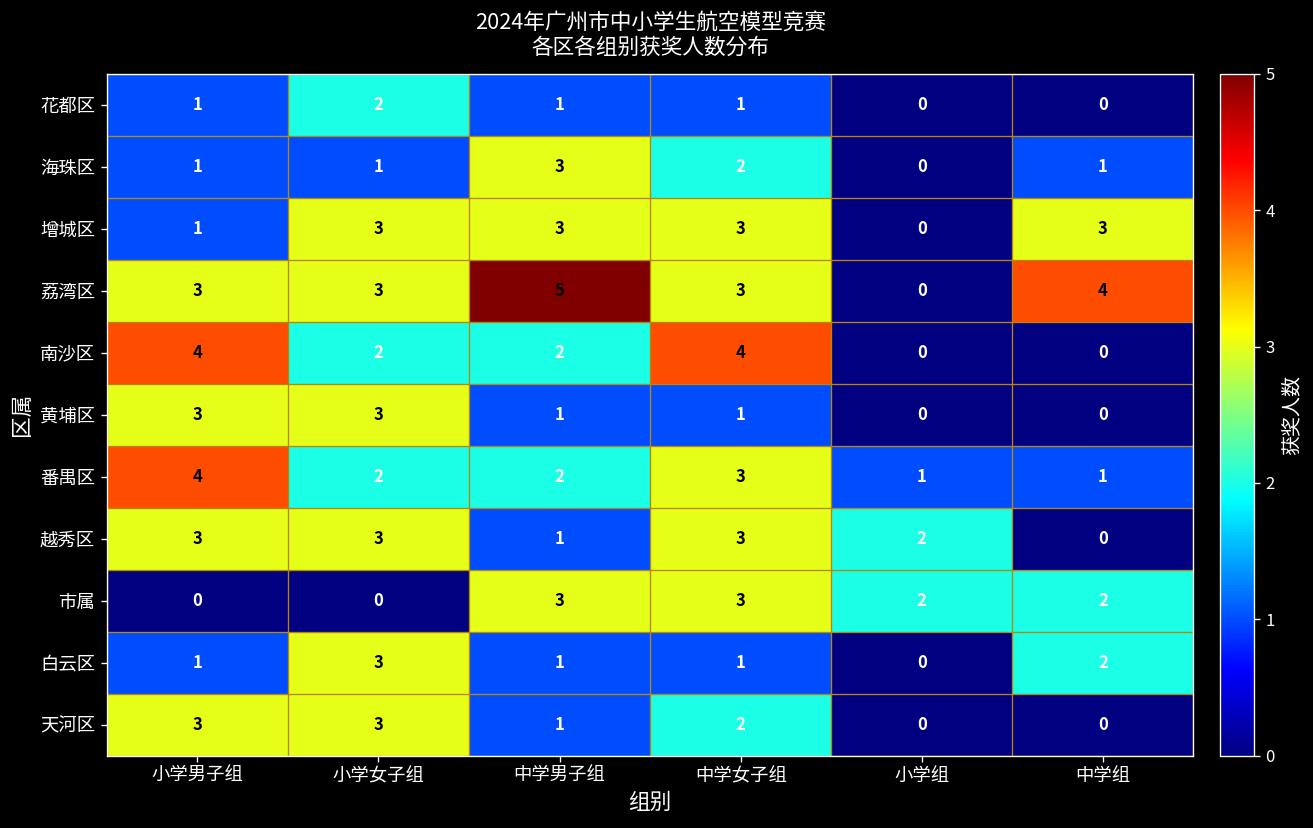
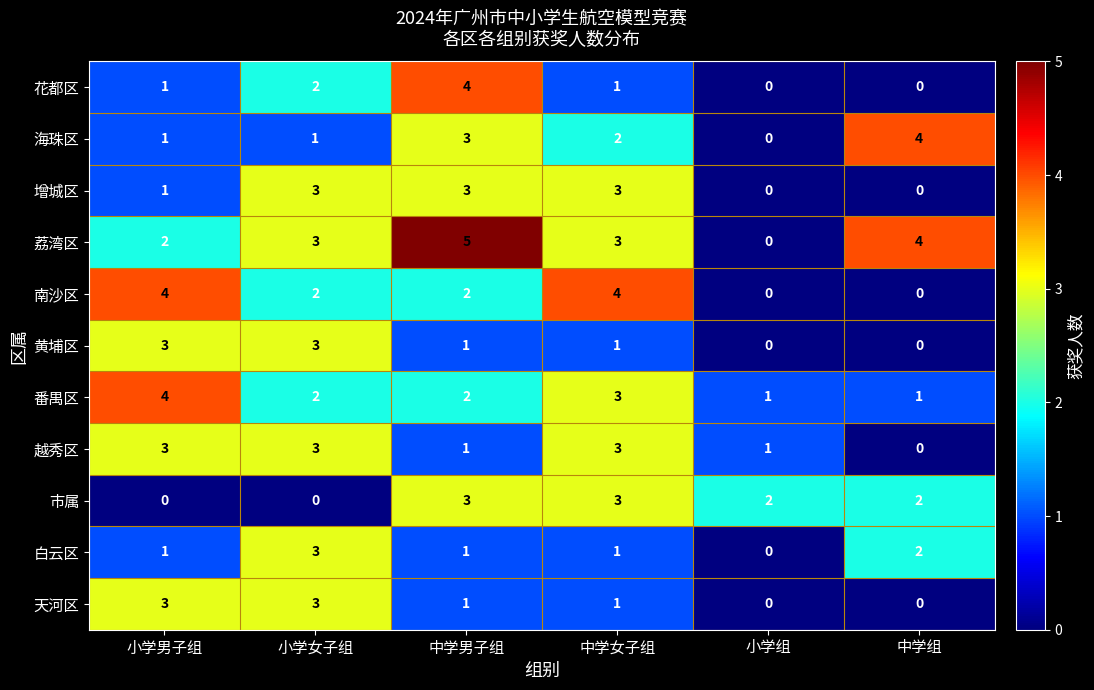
  {
    "花都区": {
      "小学男子组": 1,
      "小学女子组": 2,
-     "中学男子组": 1,
+     "中学男子组": 4,
      "中学女子组": 1,
      "小学组": 0,
      "中学组": 0
    },
    "海珠区": {
      "小学男子组": 1,
      "小学女子组": 1,
      "中学男子组": 3,
      "中学女子组": 2,
      "小学组": 0,
-     "中学组": 1
+     "中学组": 4
    },
    "增城区": {
      "小学男子组": 1,
      "小学女子组": 3,
      "中学男子组": 3,
      "中学女子组": 3,
      "小学组": 0,
-     "中学组": 3
+     "中学组": 0
    },
    "荔湾区": {
-     "小学男子组": 3,
+     "小学男子组": 2,
      "小学女子组": 3,
      "中学男子组": 5,
      "中学女子组": 3,
      "小学组": 0,
      "中学组": 4
    },
    "南沙区": {
      "小学男子组": 4,
      "小学女子组": 2,
      "中学男子组": 2,
      "中学女子组": 4,
      "小学组": 0,
      "中学组": 0
    },
    "黄埔区": {
      "小学男子组": 3,
      "小学女子组": 3,
      "中学男子组": 1,
      "中学女子组": 1,
      "小学组": 0,
      "中学组": 0
    },
    "番禺区": {
      "小学男子组": 4,
      "小学女子组": 2,
      "中学男子组": 2,
      "中学女子组": 3,
      "小学组": 1,
      "中学组": 1
    },
    "越秀区": {
      "小学男子组": 3,
      "小学女子组": 3,
      "中学男子组": 1,
      "中学女子组": 3,
-     "小学组": 2,
+     "小学组": 1,
      "中学组": 0
    },
    "市属": {
      "小学男子组": 0,
      "小学女子组": 0,
      "中学男子组": 3,
      "中学女子组": 3,
      "小学组": 2,
      "中学组": 2
    },
    "白云区": {
      "小学男子组": 1,
      "小学女子组": 3,
      "中学男子组": 1,
      "中学女子组": 1,
      "小学组": 0,
      "中学组": 2
    },
    "天河区": {
      "小学男子组": 3,
      "小学女子组": 3,
      "中学男子组": 1,
-     "中学女子组": 2,
+     "中学女子组": 1,
      "小学组": 0,
      "中学组": 0
    }
  }
